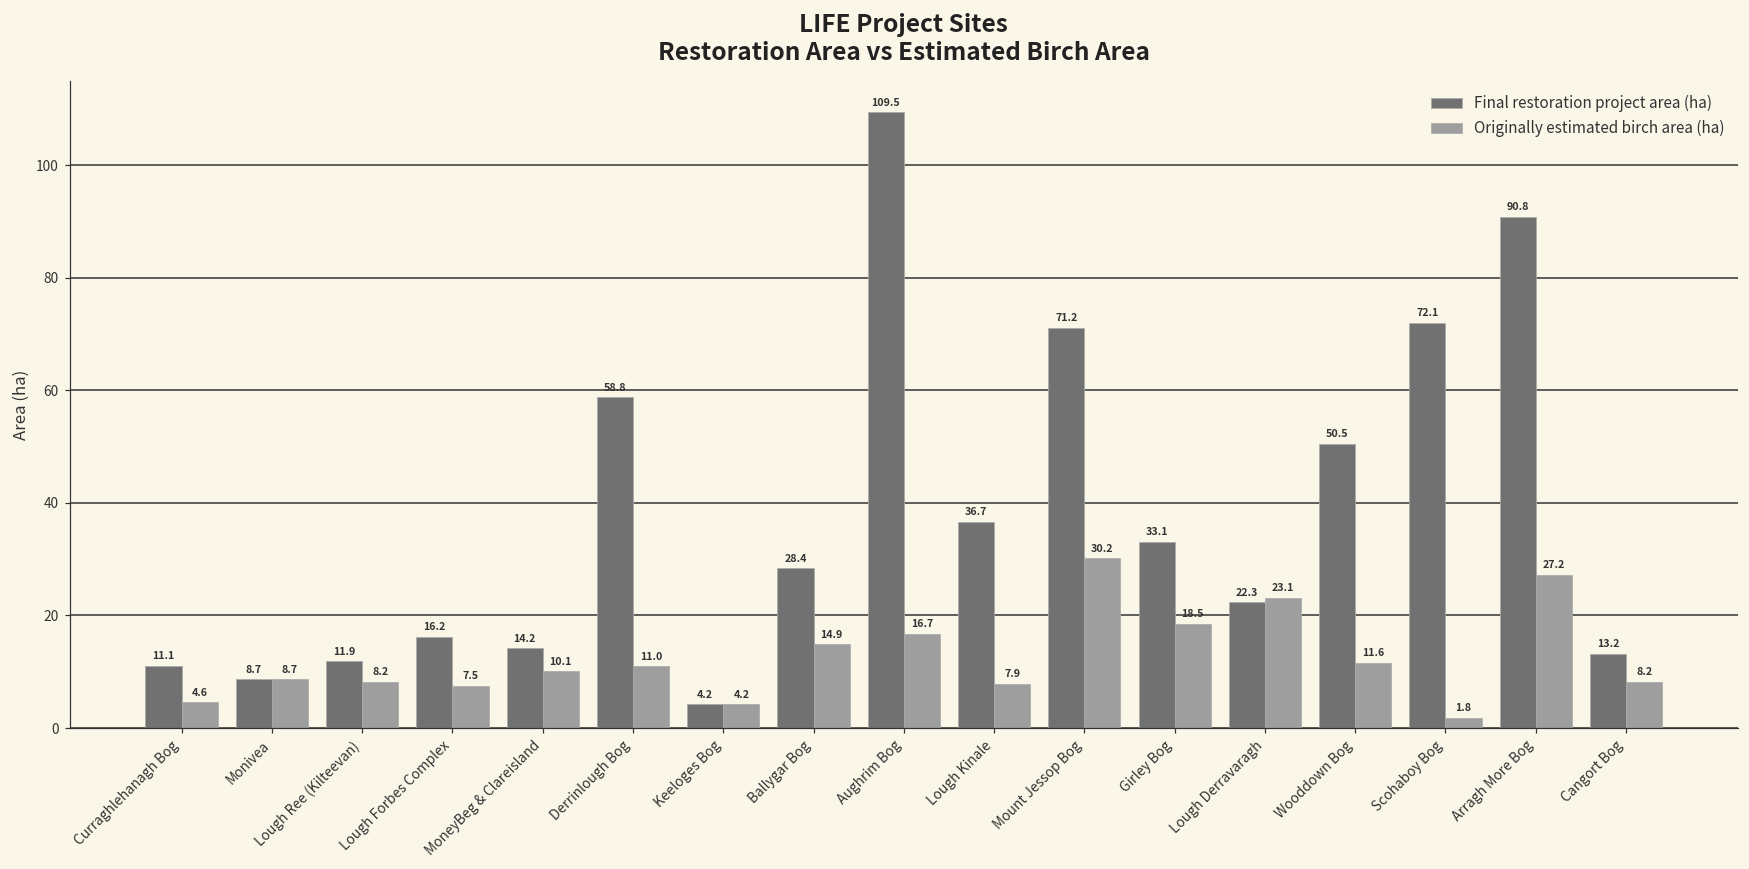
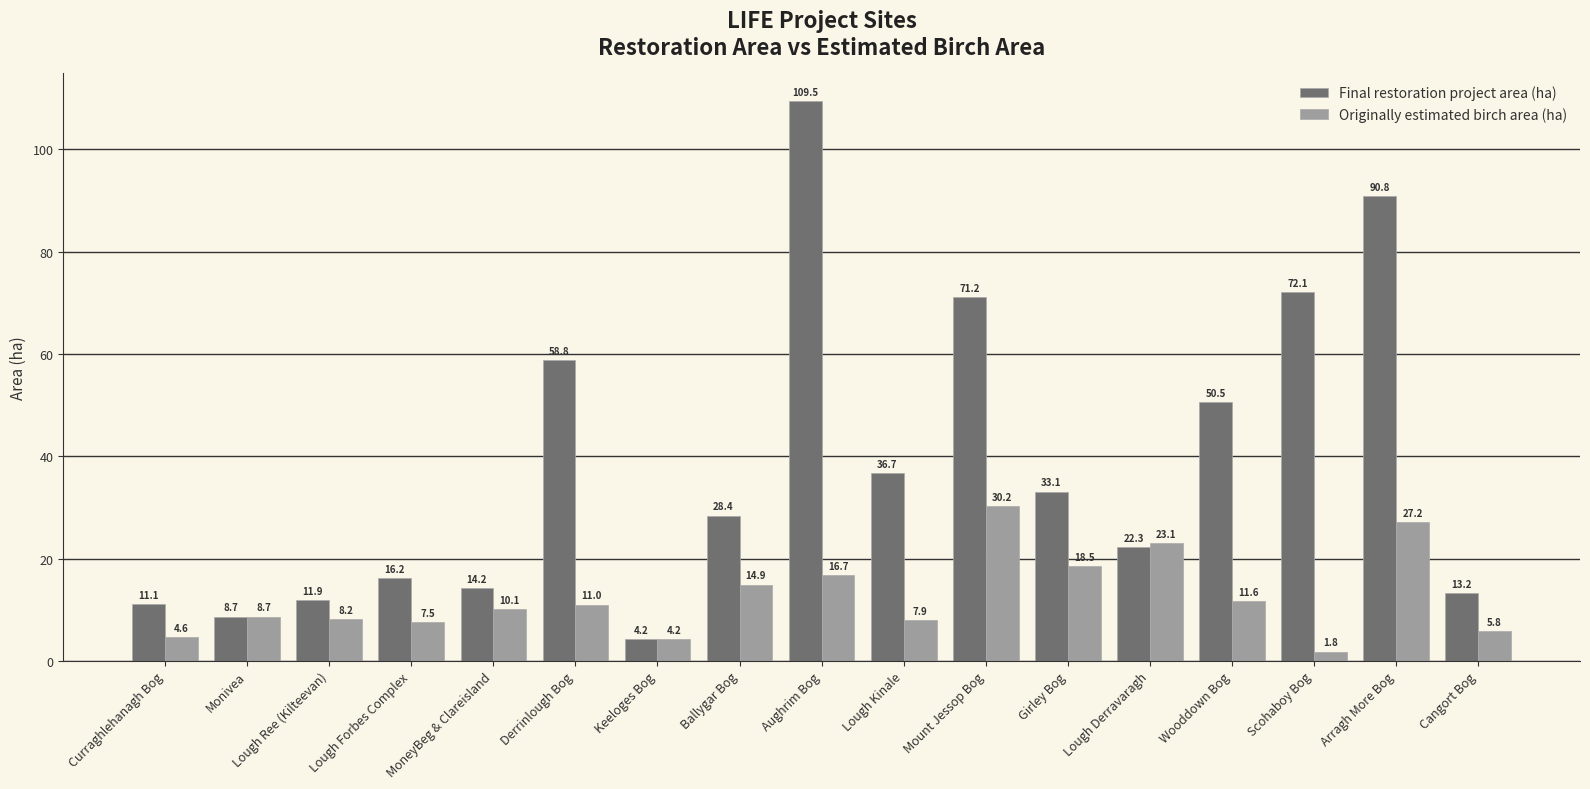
  {
    "Final restoration project area (ha)": {
      "Curraghlehanagh Bog": 11.1,
      "Monivea": 8.7,
      "Lough Ree (Kilteevan)": 11.9,
      "Lough Forbes Complex": 16.2,
      "MoneyBeg & Clareisland": 14.2,
      "Derrinlough Bog": 58.8,
      "Keeloges Bog": 4.2,
      "Ballygar Bog": 28.4,
      "Aughrim Bog": 109.5,
      "Lough Kinale": 36.7,
      "Mount Jessop Bog": 71.2,
      "Girley Bog": 33.1,
      "Lough Derravaragh": 22.3,
      "Wooddown Bog": 50.5,
      "Scohaboy Bog": 72.1,
      "Arragh More Bog": 90.8,
      "Cangort Bog": 13.2
    },
    "Originally estimated birch area (ha)": {
      "Curraghlehanagh Bog": 4.6,
      "Monivea": 8.7,
      "Lough Ree (Kilteevan)": 8.2,
      "Lough Forbes Complex": 7.5,
      "MoneyBeg & Clareisland": 10.1,
      "Derrinlough Bog": 11.0,
      "Keeloges Bog": 4.2,
      "Ballygar Bog": 14.9,
      "Aughrim Bog": 16.7,
      "Lough Kinale": 7.9,
      "Mount Jessop Bog": 30.2,
      "Girley Bog": 18.5,
      "Lough Derravaragh": 23.1,
      "Wooddown Bog": 11.6,
      "Scohaboy Bog": 1.8,
      "Arragh More Bog": 27.2,
-     "Cangort Bog": 8.2
+     "Cangort Bog": 5.8
    }
  }
